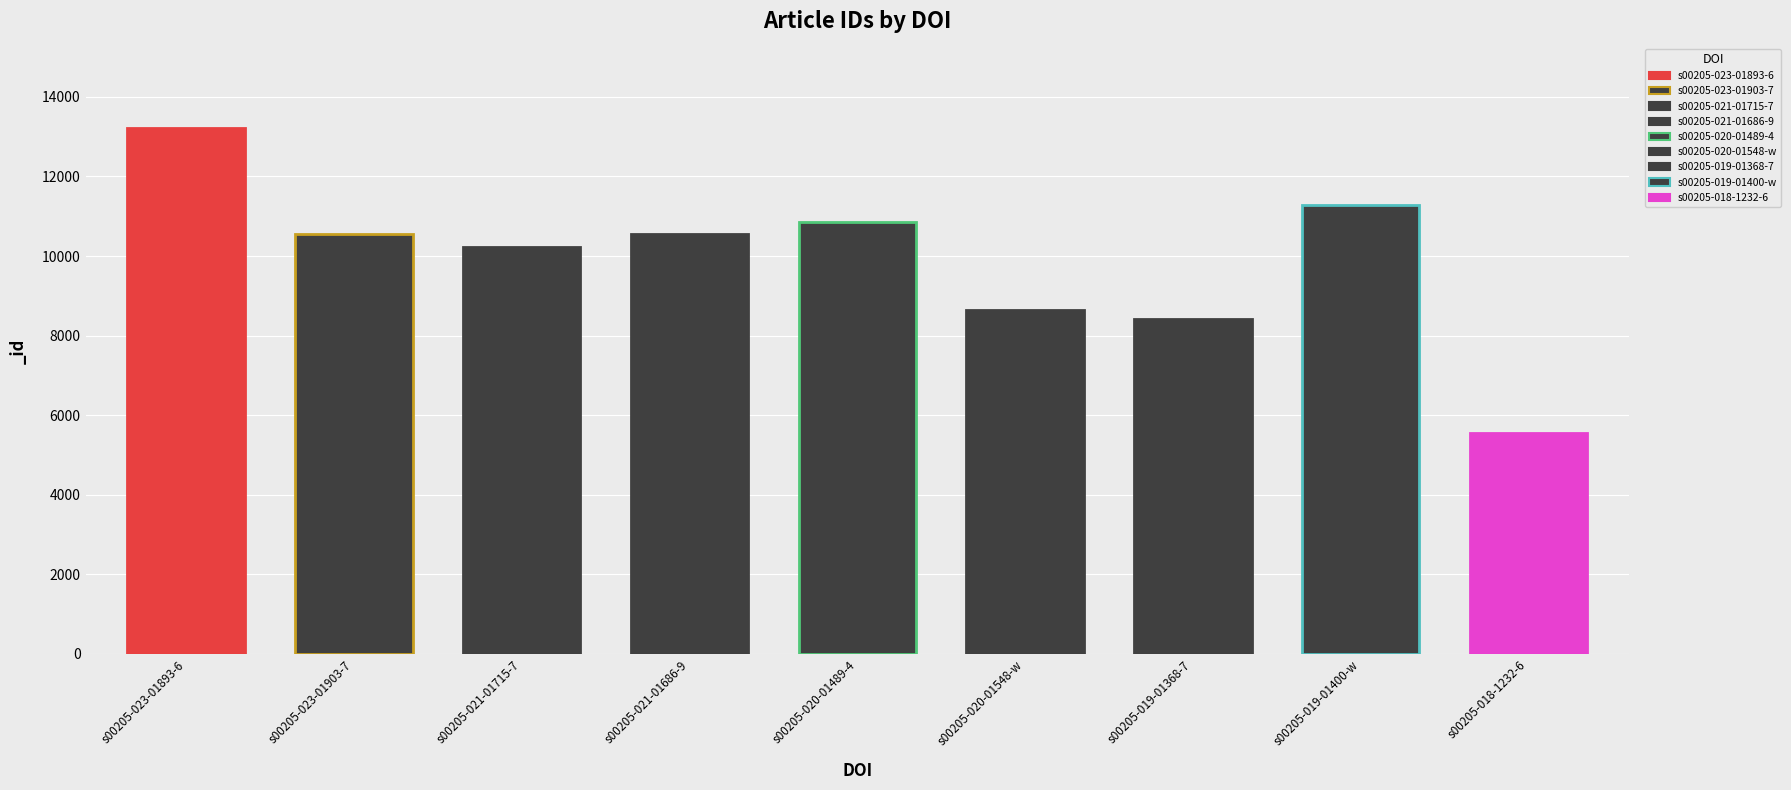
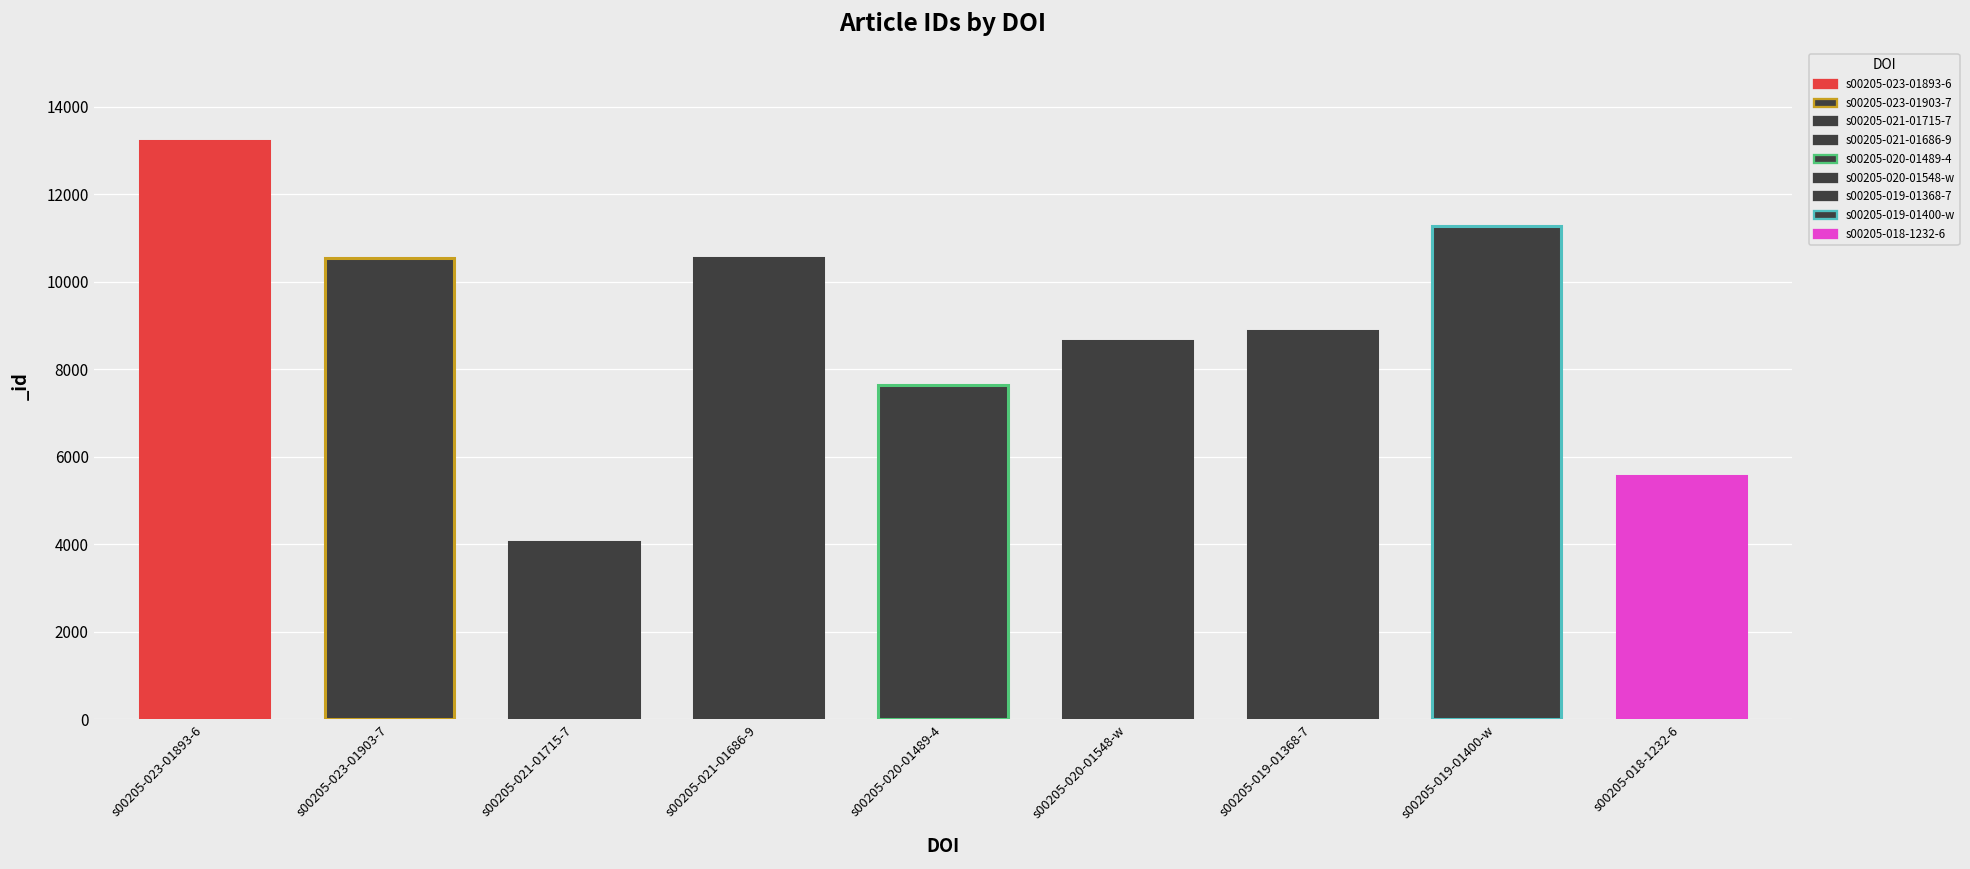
  {
    "s00205-023-01893-6": 13200,
    "s00205-023-01903-7": 10600,
-   "s00205-021-01715-7": 10200,
+   "s00205-021-01715-7": 4000,
    "s00205-021-01686-9": 10500,
-   "s00205-020-01489-4": 10900,
+   "s00205-020-01489-4": 7700,
    "s00205-020-01548-w": 8600,
-   "s00205-019-01368-7": 8400,
+   "s00205-019-01368-7": 8900,
    "s00205-019-01400-w": 11300,
    "s00205-018-1232-6": 5500
  }
